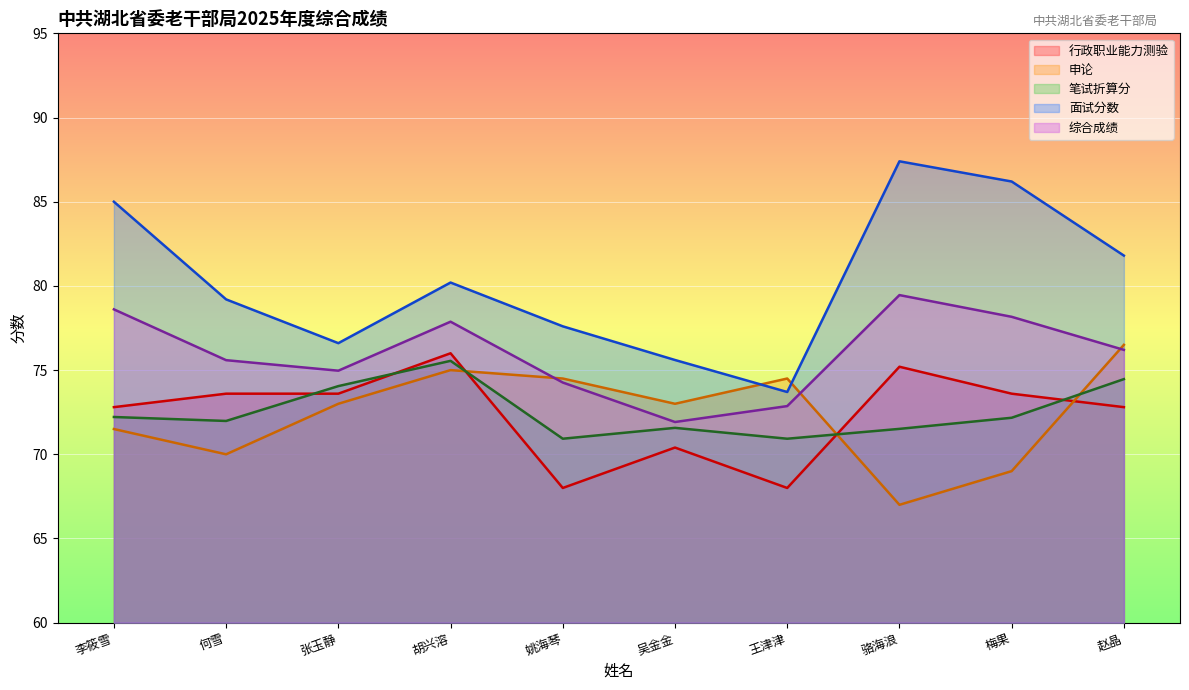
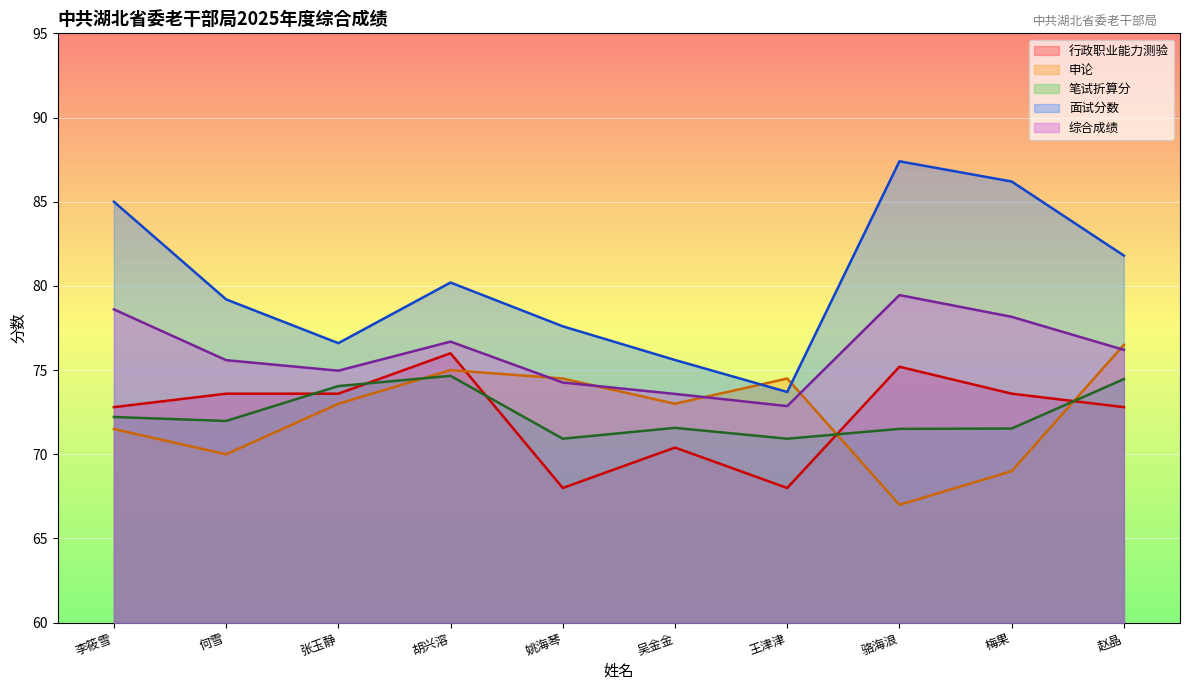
  {
    "笔试折算分": {
      "李筱雪": 72.2,
      "何雪": 72.0,
      "张玉静": 74.1,
-     "胡兴溶": 75.6,
+     "胡兴溶": 74.7,
      "姚海琴": 70.9,
      "吴金金": 71.6,
      "王津津": 70.9,
      "骆海浪": 71.5,
-     "梅果": 72.2,
+     "梅果": 71.5,
      "赵晶": 74.5
    },
    "面试分数": {
      "李筱雪": 85.0,
      "何雪": 79.2,
      "张玉静": 76.6,
      "胡兴溶": 80.2,
      "姚海琴": 77.6,
      "吴金金": 75.6,
      "王津津": 73.7,
      "骆海浪": 87.4,
      "梅果": 86.2,
      "赵晶": 81.8
    },
    "综合成绩": {
      "李筱雪": 78.6,
      "何雪": 75.6,
      "张玉静": 75.0,
-     "胡兴溶": 77.9,
+     "胡兴溶": 76.7,
      "姚海琴": 74.3,
-     "吴金金": 71.9,
+     "吴金金": 73.6,
      "王津津": 72.9,
      "骆海浪": 79.5,
      "梅果": 78.2,
      "赵晶": 76.2
    }
  }
